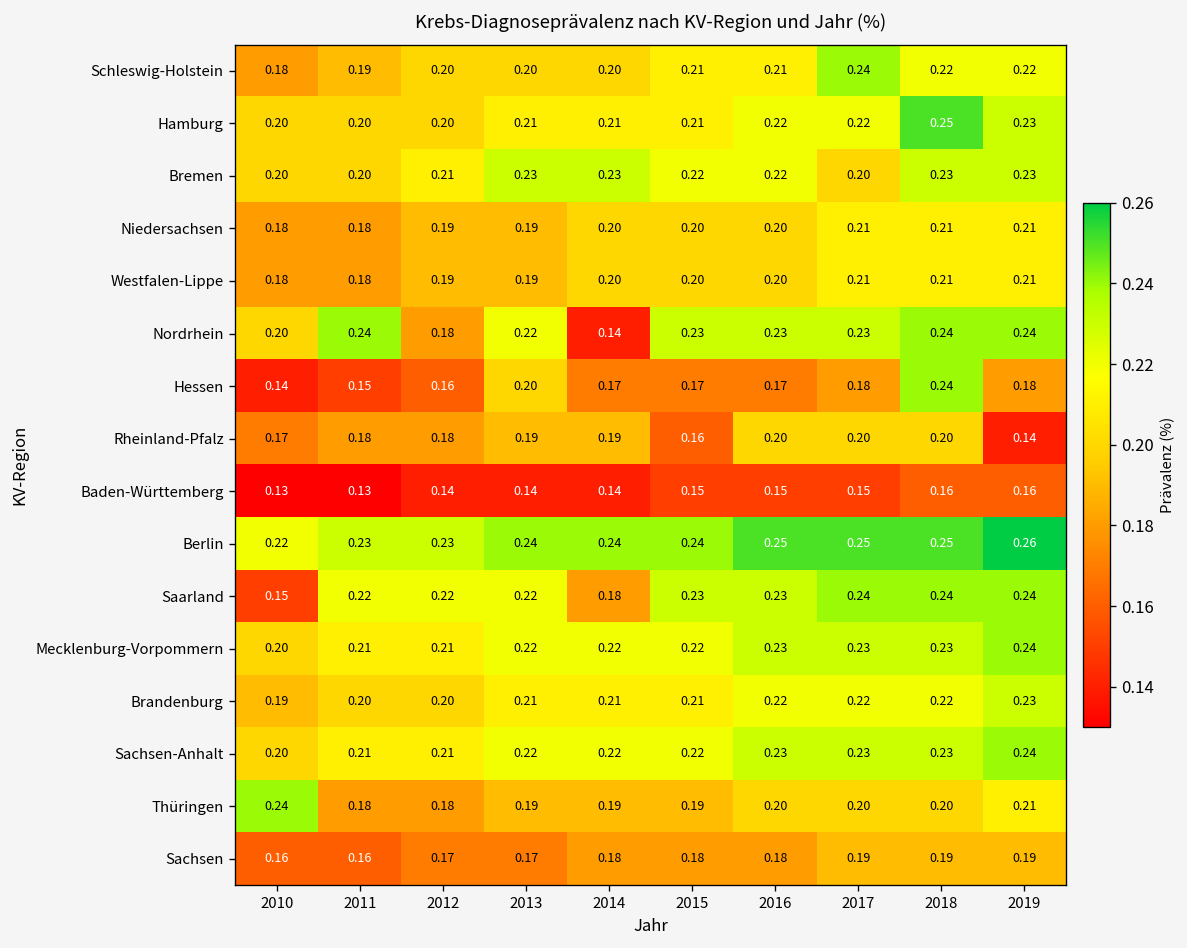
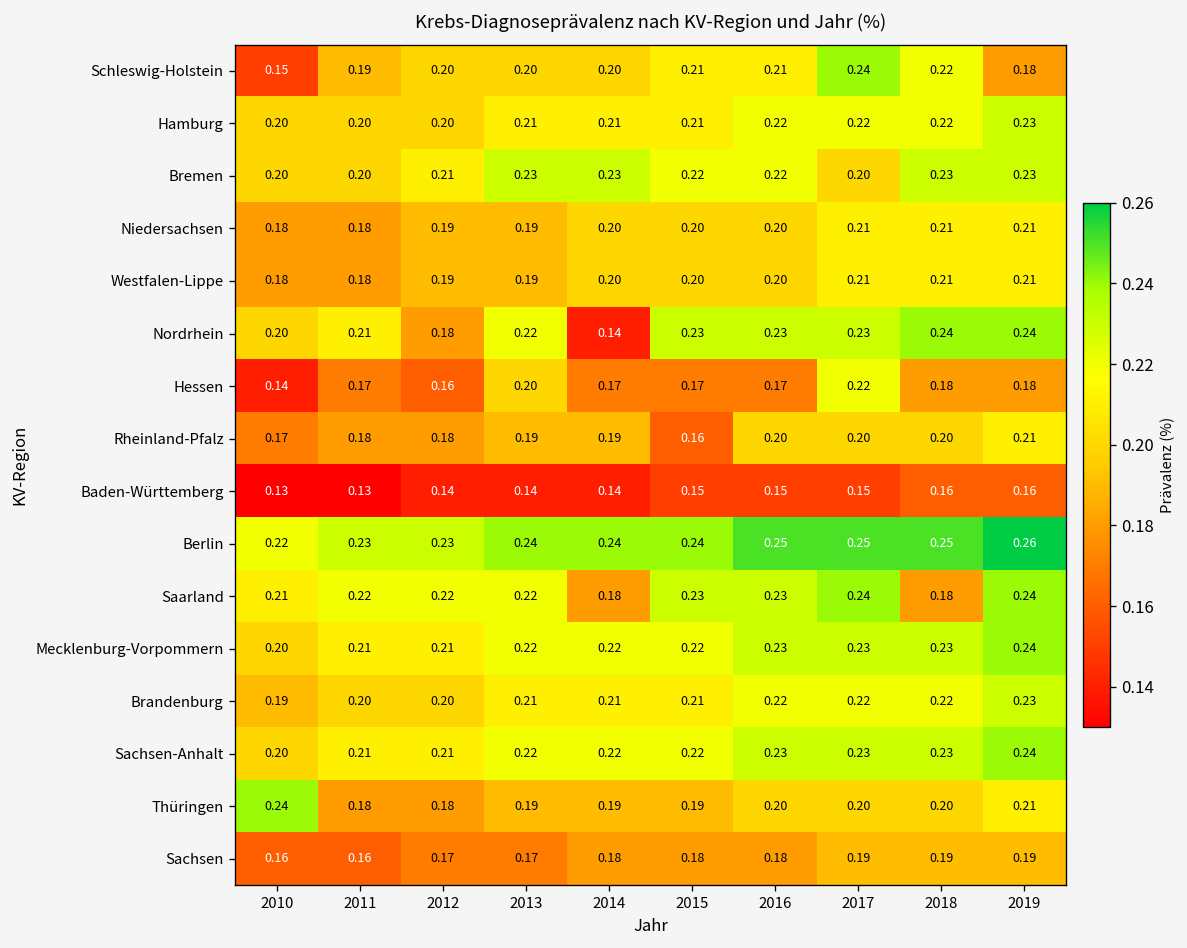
  {
    "Schleswig-Holstein": {
-     "2010": 0.18,
+     "2010": 0.15,
      "2011": 0.19,
      "2012": 0.20,
      "2013": 0.20,
      "2014": 0.20,
      "2015": 0.21,
      "2016": 0.21,
      "2017": 0.24,
      "2018": 0.22,
-     "2019": 0.22
+     "2019": 0.18
    },
    "Hamburg": {
      "2010": 0.20,
      "2011": 0.20,
      "2012": 0.20,
      "2013": 0.21,
      "2014": 0.21,
      "2015": 0.21,
      "2016": 0.22,
      "2017": 0.22,
-     "2018": 0.25,
+     "2018": 0.22,
      "2019": 0.23
    },
    "Bremen": {
      "2010": 0.20,
      "2011": 0.20,
      "2012": 0.21,
      "2013": 0.23,
      "2014": 0.23,
      "2015": 0.22,
      "2016": 0.22,
      "2017": 0.20,
      "2018": 0.23,
      "2019": 0.23
    },
    "Niedersachsen": {
      "2010": 0.18,
      "2011": 0.18,
      "2012": 0.19,
      "2013": 0.19,
      "2014": 0.20,
      "2015": 0.20,
      "2016": 0.20,
      "2017": 0.21,
      "2018": 0.21,
      "2019": 0.21
    },
    "Westfalen-Lippe": {
      "2010": 0.18,
      "2011": 0.18,
      "2012": 0.19,
      "2013": 0.19,
      "2014": 0.20,
      "2015": 0.20,
      "2016": 0.20,
      "2017": 0.21,
      "2018": 0.21,
      "2019": 0.21
    },
    "Nordrhein": {
      "2010": 0.20,
-     "2011": 0.24,
+     "2011": 0.21,
      "2012": 0.18,
      "2013": 0.22,
      "2014": 0.14,
      "2015": 0.23,
      "2016": 0.23,
      "2017": 0.23,
      "2018": 0.24,
      "2019": 0.24
    },
    "Hessen": {
      "2010": 0.14,
-     "2011": 0.15,
+     "2011": 0.17,
      "2012": 0.16,
      "2013": 0.20,
      "2014": 0.17,
      "2015": 0.17,
      "2016": 0.17,
-     "2017": 0.18,
-     "2018": 0.24,
+     "2017": 0.22,
+     "2018": 0.18,
      "2019": 0.18
    },
    "Rheinland-Pfalz": {
      "2010": 0.17,
      "2011": 0.18,
      "2012": 0.18,
      "2013": 0.19,
      "2014": 0.19,
      "2015": 0.16,
      "2016": 0.20,
      "2017": 0.20,
      "2018": 0.20,
-     "2019": 0.14
+     "2019": 0.21
    },
    "Baden-Württemberg": {
      "2010": 0.13,
      "2011": 0.13,
      "2012": 0.14,
      "2013": 0.14,
      "2014": 0.14,
      "2015": 0.15,
      "2016": 0.15,
      "2017": 0.15,
      "2018": 0.16,
      "2019": 0.16
    },
    "Berlin": {
      "2010": 0.22,
      "2011": 0.23,
      "2012": 0.23,
      "2013": 0.24,
      "2014": 0.24,
      "2015": 0.24,
      "2016": 0.25,
      "2017": 0.25,
      "2018": 0.25,
      "2019": 0.26
    },
    "Saarland": {
-     "2010": 0.15,
+     "2010": 0.21,
      "2011": 0.22,
      "2012": 0.22,
      "2013": 0.22,
      "2014": 0.18,
      "2015": 0.23,
      "2016": 0.23,
      "2017": 0.24,
-     "2018": 0.24,
+     "2018": 0.18,
      "2019": 0.24
    },
    "Mecklenburg-Vorpommern": {
      "2010": 0.20,
      "2011": 0.21,
      "2012": 0.21,
      "2013": 0.22,
      "2014": 0.22,
      "2015": 0.22,
      "2016": 0.23,
      "2017": 0.23,
      "2018": 0.23,
      "2019": 0.24
    },
    "Brandenburg": {
      "2010": 0.19,
      "2011": 0.20,
      "2012": 0.20,
      "2013": 0.21,
      "2014": 0.21,
      "2015": 0.21,
      "2016": 0.22,
      "2017": 0.22,
      "2018": 0.22,
      "2019": 0.23
    },
    "Sachsen-Anhalt": {
      "2010": 0.20,
      "2011": 0.21,
      "2012": 0.21,
      "2013": 0.22,
      "2014": 0.22,
      "2015": 0.22,
      "2016": 0.23,
      "2017": 0.23,
      "2018": 0.23,
      "2019": 0.24
    },
    "Thüringen": {
      "2010": 0.24,
      "2011": 0.18,
      "2012": 0.18,
      "2013": 0.19,
      "2014": 0.19,
      "2015": 0.19,
      "2016": 0.20,
      "2017": 0.20,
      "2018": 0.20,
      "2019": 0.21
    },
    "Sachsen": {
      "2010": 0.16,
      "2011": 0.16,
      "2012": 0.17,
      "2013": 0.17,
      "2014": 0.18,
      "2015": 0.18,
      "2016": 0.18,
      "2017": 0.19,
      "2018": 0.19,
      "2019": 0.19
    }
  }
